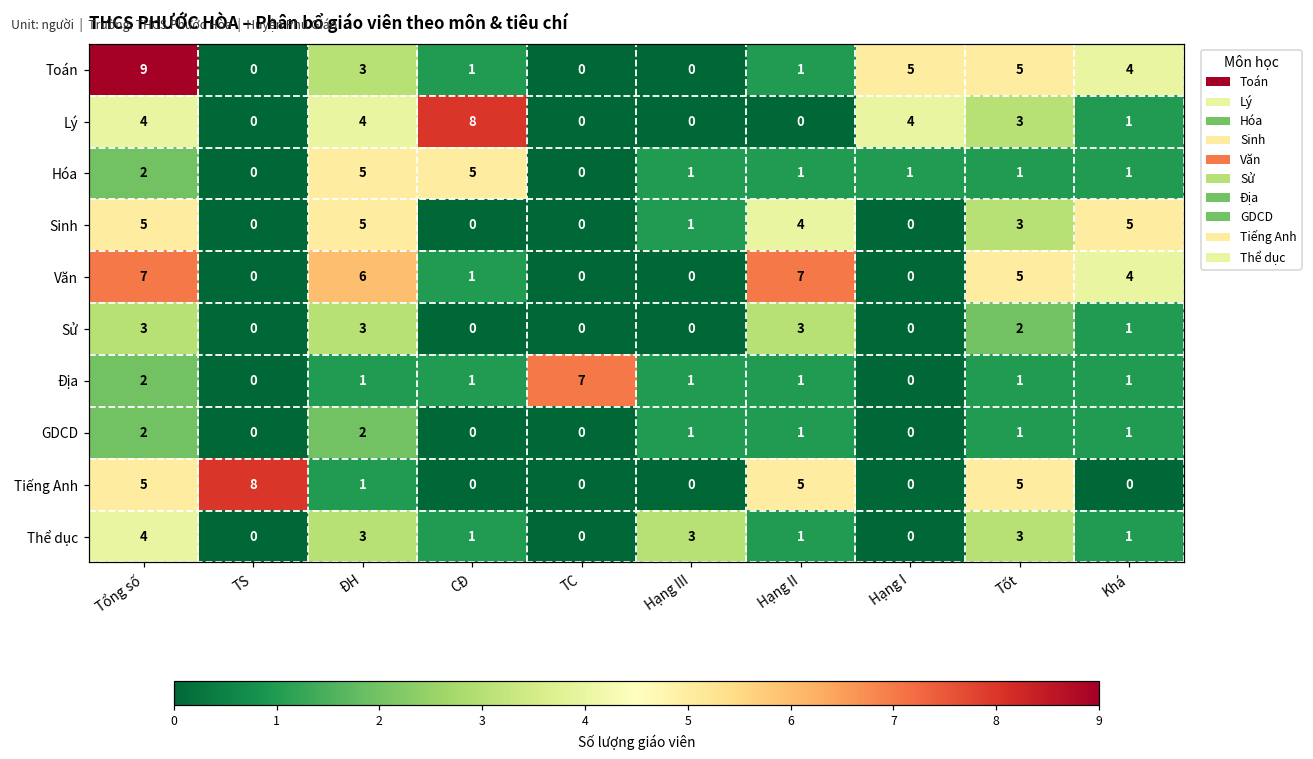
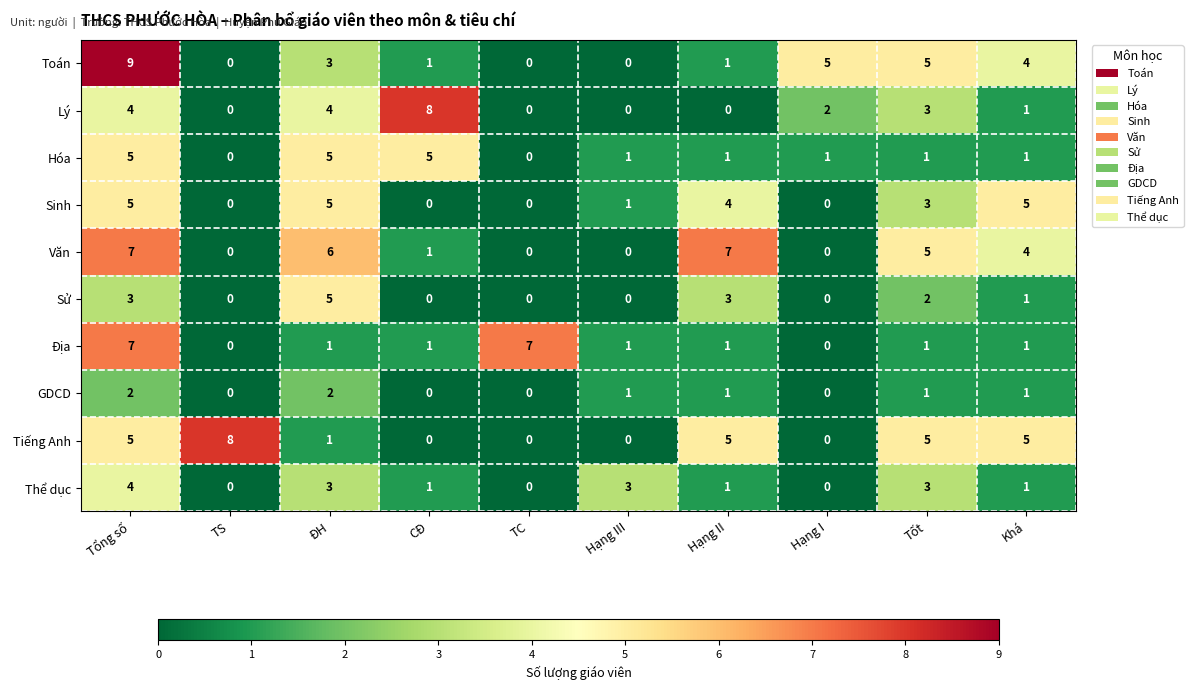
  {
    "Toán": {
      "Tổng số": 9,
      "TS": 0,
      "ĐH": 3,
      "CĐ": 1,
      "TC": 0,
      "Hạng III": 0,
      "Hạng II": 1,
      "Hạng I": 5,
      "Tốt": 5,
      "Khá": 4
    },
    "Lý": {
      "Tổng số": 4,
      "TS": 0,
      "ĐH": 4,
      "CĐ": 8,
      "TC": 0,
      "Hạng III": 0,
      "Hạng II": 0,
-     "Hạng I": 4,
+     "Hạng I": 2,
      "Tốt": 3,
      "Khá": 1
    },
    "Hóa": {
-     "Tổng số": 2,
+     "Tổng số": 5,
      "TS": 0,
      "ĐH": 5,
      "CĐ": 5,
      "TC": 0,
      "Hạng III": 1,
      "Hạng II": 1,
      "Hạng I": 1,
      "Tốt": 1,
      "Khá": 1
    },
    "Sinh": {
      "Tổng số": 5,
      "TS": 0,
      "ĐH": 5,
      "CĐ": 0,
      "TC": 0,
      "Hạng III": 1,
      "Hạng II": 4,
      "Hạng I": 0,
      "Tốt": 3,
      "Khá": 5
    },
    "Văn": {
      "Tổng số": 7,
      "TS": 0,
      "ĐH": 6,
      "CĐ": 1,
      "TC": 0,
      "Hạng III": 0,
      "Hạng II": 7,
      "Hạng I": 0,
      "Tốt": 5,
      "Khá": 4
    },
    "Sử": {
      "Tổng số": 3,
      "TS": 0,
-     "ĐH": 3,
+     "ĐH": 5,
      "CĐ": 0,
      "TC": 0,
      "Hạng III": 0,
      "Hạng II": 3,
      "Hạng I": 0,
      "Tốt": 2,
      "Khá": 1
    },
    "Địa": {
-     "Tổng số": 2,
+     "Tổng số": 7,
      "TS": 0,
      "ĐH": 1,
      "CĐ": 1,
      "TC": 7,
      "Hạng III": 1,
      "Hạng II": 1,
      "Hạng I": 0,
      "Tốt": 1,
      "Khá": 1
    },
    "GDCD": {
      "Tổng số": 2,
      "TS": 0,
      "ĐH": 2,
      "CĐ": 0,
      "TC": 0,
      "Hạng III": 1,
      "Hạng II": 1,
      "Hạng I": 0,
      "Tốt": 1,
      "Khá": 1
    },
    "Tiếng Anh": {
      "Tổng số": 5,
      "TS": 8,
      "ĐH": 1,
      "CĐ": 0,
      "TC": 0,
      "Hạng III": 0,
      "Hạng II": 5,
      "Hạng I": 0,
      "Tốt": 5,
-     "Khá": 0
+     "Khá": 5
    },
    "Thể dục": {
      "Tổng số": 4,
      "TS": 0,
      "ĐH": 3,
      "CĐ": 1,
      "TC": 0,
      "Hạng III": 3,
      "Hạng II": 1,
      "Hạng I": 0,
      "Tốt": 3,
      "Khá": 1
    }
  }
